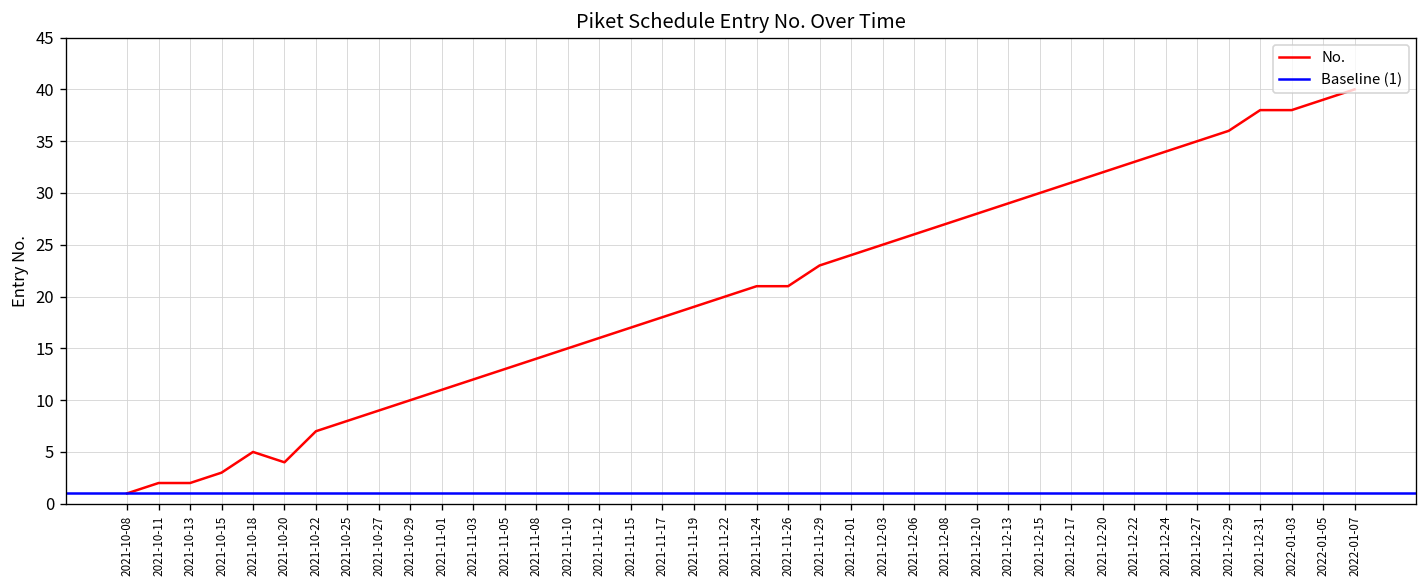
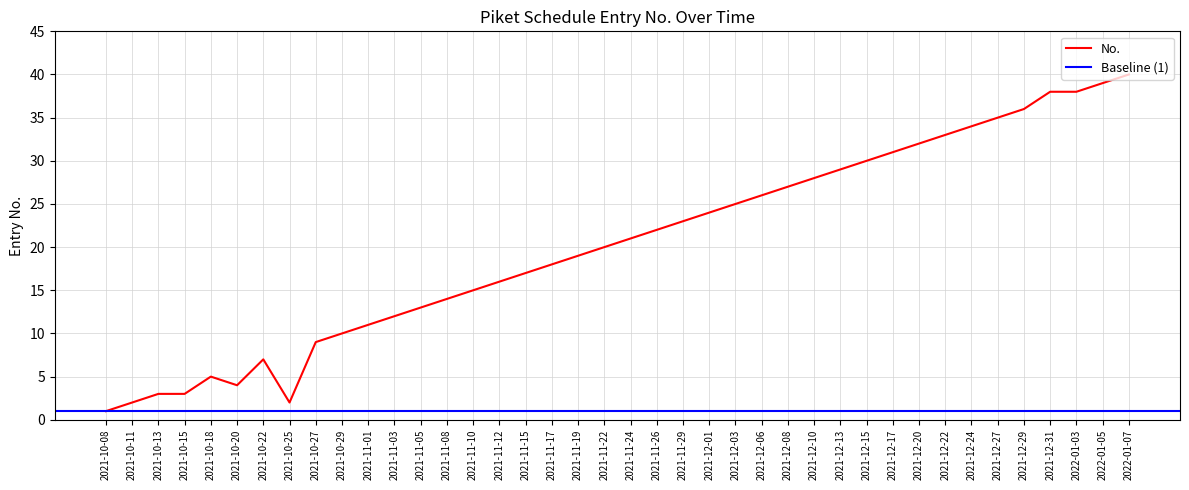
  {
    "2021-10-08": 1,
    "2021-10-11": 2,
-   "2021-10-13": 2,
+   "2021-10-13": 3,
    "2021-10-15": 3,
    "2021-10-18": 5,
    "2021-10-20": 4,
    "2021-10-22": 7,
-   "2021-10-25": 8,
+   "2021-10-25": 2,
    "2021-10-27": 9,
    "2021-10-29": 10,
    "2021-11-01": 11,
    "2021-11-03": 12,
    "2021-11-05": 13,
    "2021-11-08": 14,
    "2021-11-10": 15,
    "2021-11-12": 16,
    "2021-11-15": 17,
    "2021-11-17": 18,
    "2021-11-19": 19,
    "2021-11-22": 20,
    "2021-11-24": 21,
-   "2021-11-26": 21,
+   "2021-11-26": 22,
    "2021-11-29": 23,
    "2021-12-01": 24,
    "2021-12-03": 25,
    "2021-12-06": 26,
    "2021-12-08": 27,
    "2021-12-10": 28,
    "2021-12-13": 29,
    "2021-12-15": 30,
    "2021-12-17": 31,
    "2021-12-20": 32,
    "2021-12-22": 33,
    "2021-12-24": 34,
    "2021-12-27": 35,
    "2021-12-29": 36,
    "2021-12-31": 38,
    "2022-01-03": 38,
    "2022-01-05": 39
  }
